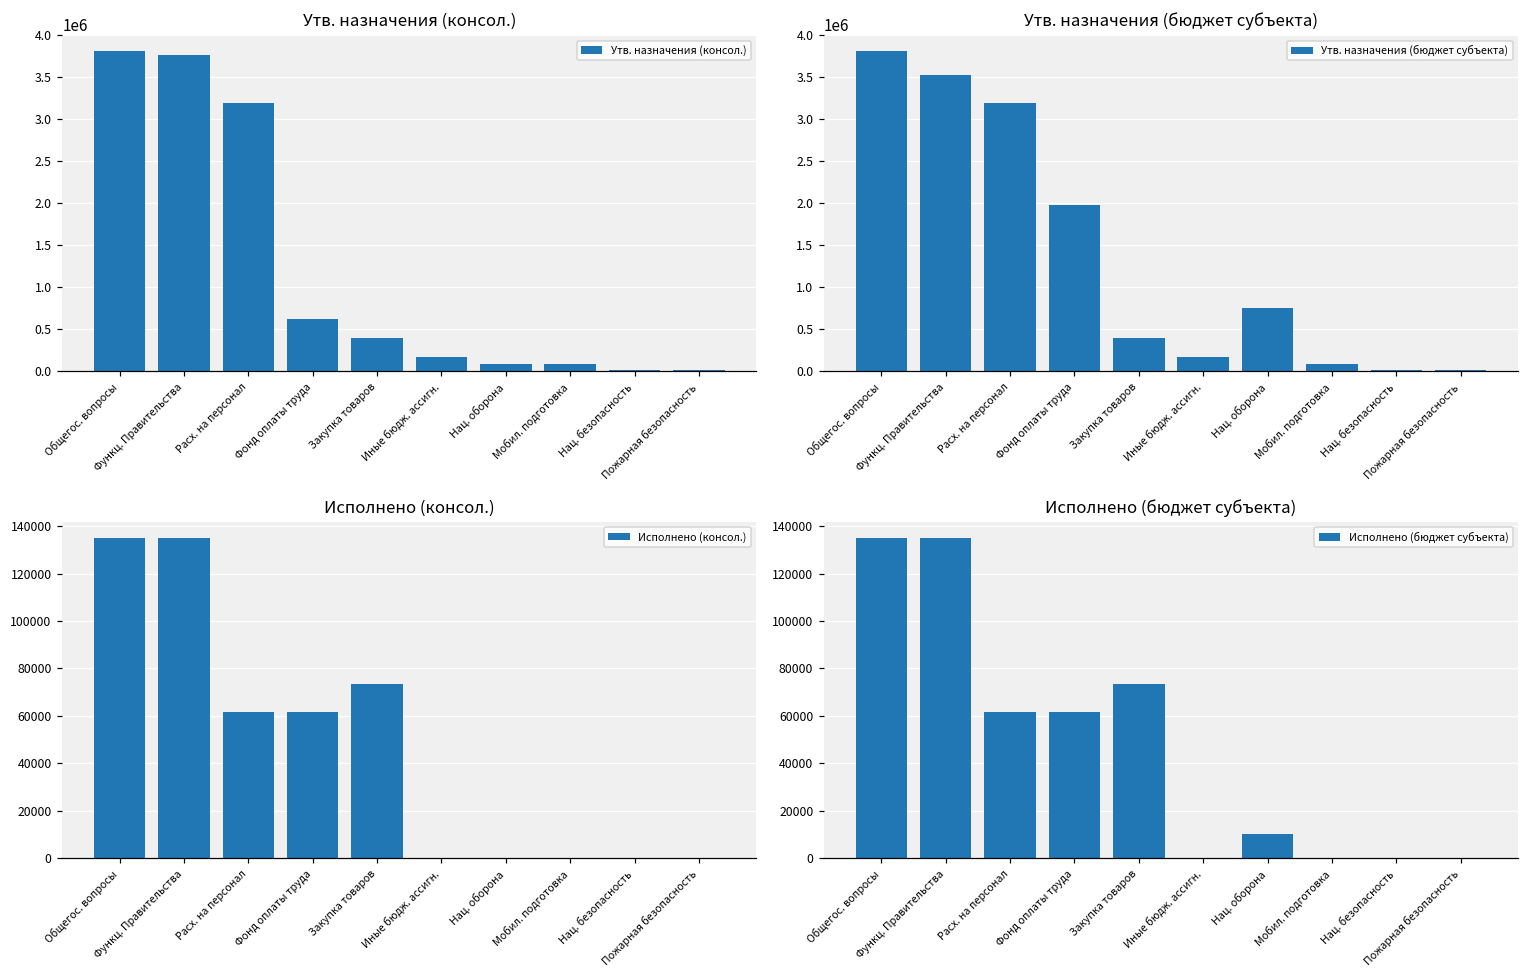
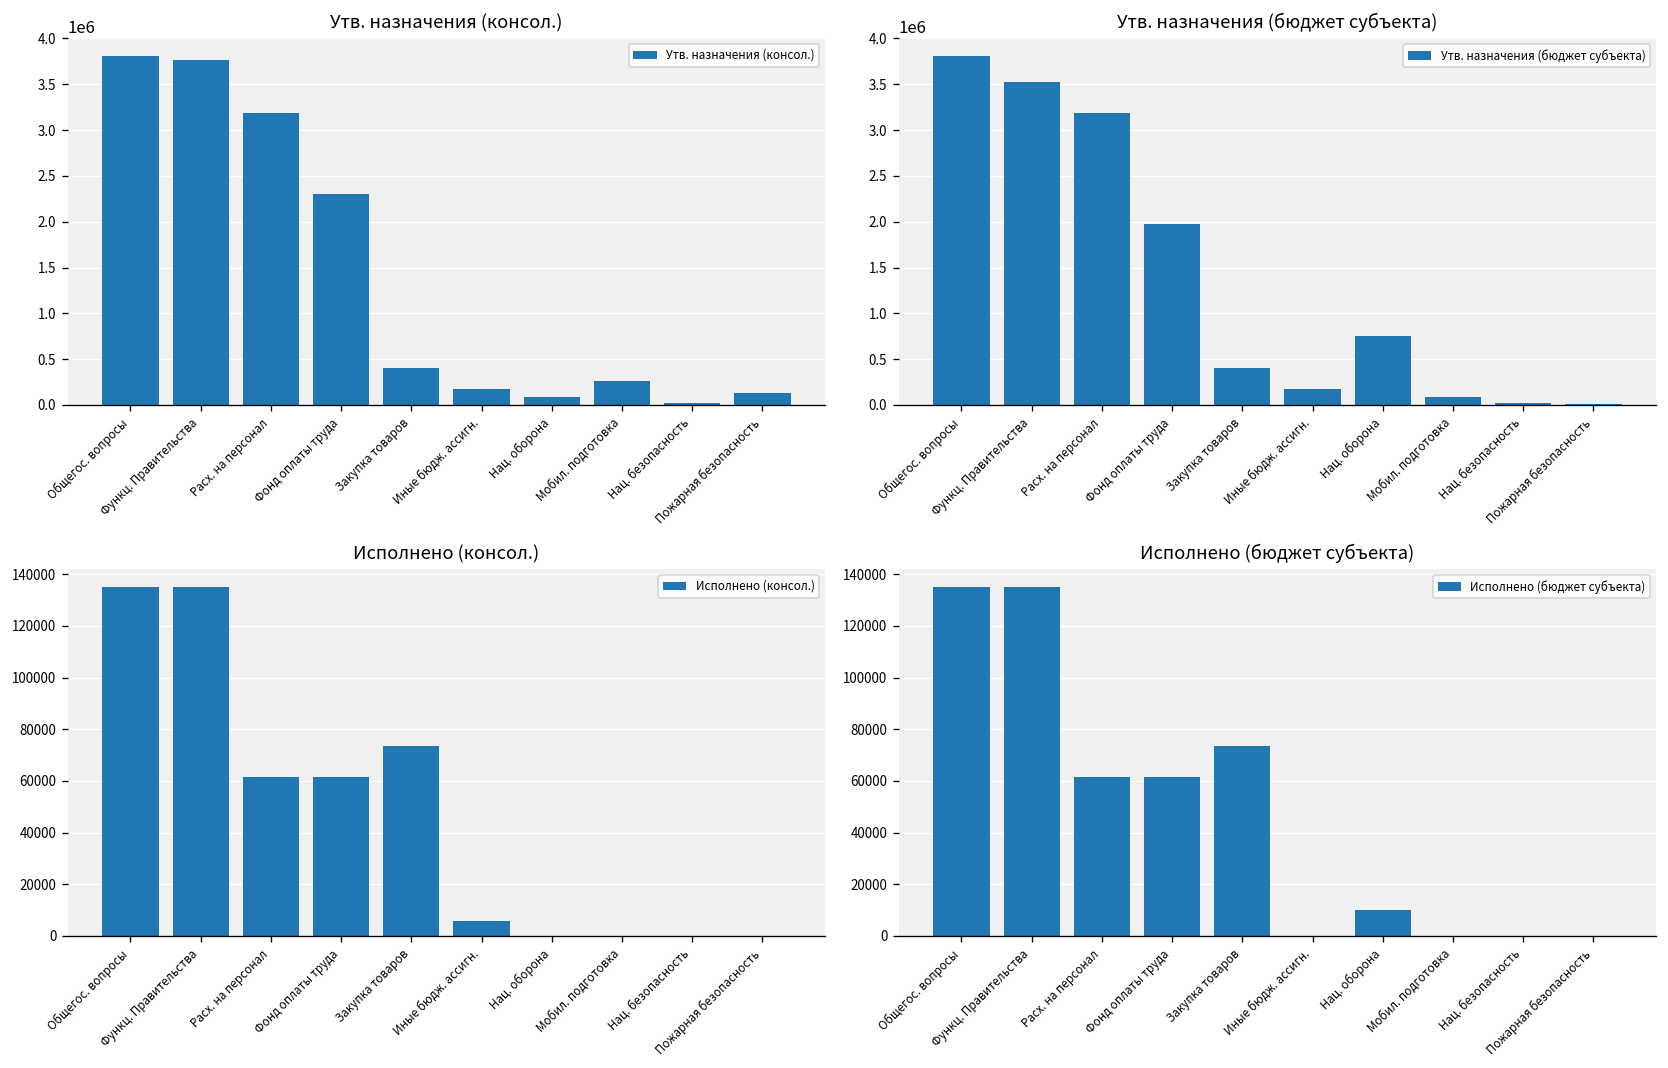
  {
    "Утв. назначения (консол.)": {
      "Общегос. вопросы": 3800000,
      "Функц. Правительства": 3800000,
      "Расх. на персонал": 3200000,
-     "Фонд оплаты труда": 600000,
+     "Фонд оплаты труда": 2300000,
      "Закупка товаров": 400000,
      "Иные бюдж. ассигн.": 200000,
      "Нац. оборона": 100000,
-     "Мобил. подготовка": 100000,
-     "Пожарная безопасность": 0
+     "Мобил. подготовка": 300000,
+     "Пожарная безопасность": 100000
    },
    "Утв. назначения (бюджет субъекта)": {
      "Общегос. вопросы": 3800000,
      "Функц. Правительства": 3500000,
      "Расх. на персонал": 3200000,
      "Фонд оплаты труда": 2000000,
      "Закупка товаров": 400000,
      "Иные бюдж. ассигн.": 200000,
      "Нац. оборона": 700000,
      "Мобил. подготовка": 100000
    },
    "Исполнено (консол.)": {
      "Общегос. вопросы": 135000,
      "Функц. Правительства": 135000,
      "Расх. на персонал": 62000,
      "Фонд оплаты труда": 62000,
      "Закупка товаров": 74000,
-     "Иные бюдж. ассигн.": 0,
+     "Иные бюдж. ассигн.": 6000,
      "Нац. оборона": 0,
      "Мобил. подготовка": 0,
      "Нац. безопасность": 0,
      "Пожарная безопасность": 0
    },
    "Исполнено (бюджет субъекта)": {
      "Общегос. вопросы": 135000,
      "Функц. Правительства": 135000,
      "Расх. на персонал": 62000,
      "Фонд оплаты труда": 62000,
      "Закупка товаров": 74000,
      "Нац. оборона": 10000,
      "Мобил. подготовка": 0,
      "Нац. безопасность": 0,
      "Пожарная безопасность": 0
    }
  }
